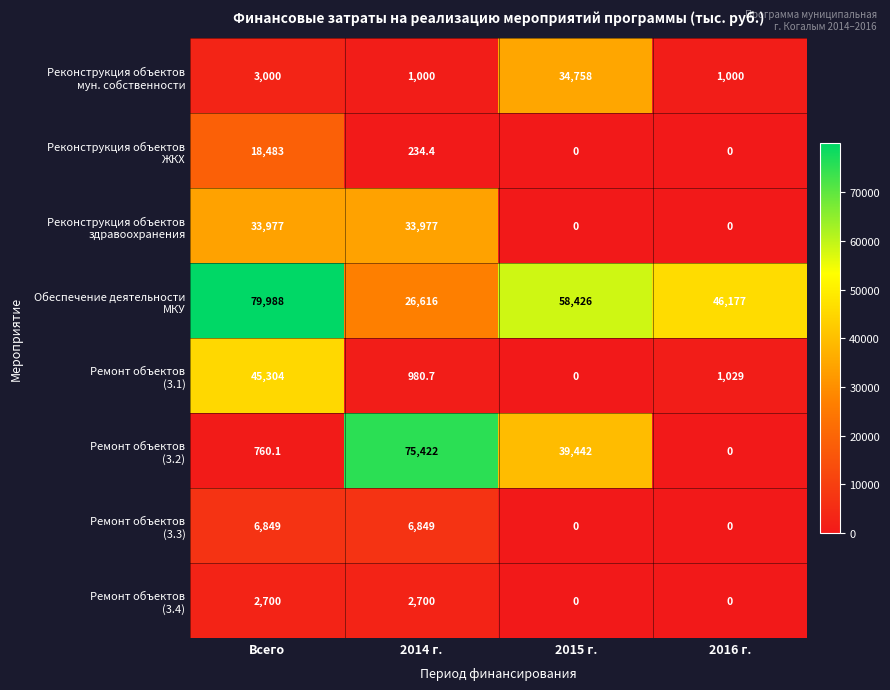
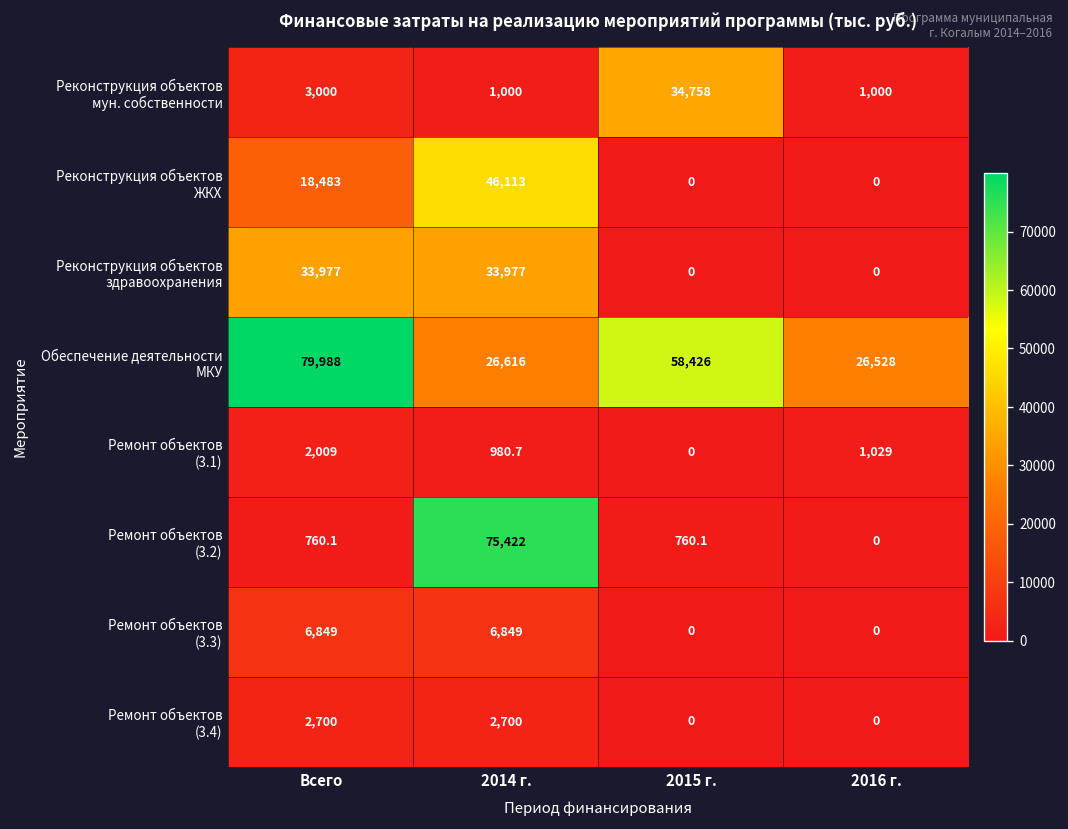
  {
    "Реконструкция объектов мун. собственности": {
      "Всего": "3,000",
      "2014 г.": "1,000",
      "2015 г.": "34,758",
      "2016 г.": "1,000"
    },
    "Реконструкция объектов ЖКХ": {
      "Всего": "18,483",
-     "2014 г.": "234.4",
+     "2014 г.": "46,113",
      "2015 г.": "0",
      "2016 г.": "0"
    },
    "Реконструкция объектов здравоохранения": {
      "Всего": "33,977",
      "2014 г.": "33,977",
      "2015 г.": "0",
      "2016 г.": "0"
    },
    "Обеспечение деятельности МКУ": {
      "Всего": "79,988",
      "2014 г.": "26,616",
      "2015 г.": "58,426",
-     "2016 г.": "46,177"
+     "2016 г.": "26,528"
    },
    "Ремонт объектов (3.1)": {
-     "Всего": "45,304",
+     "Всего": "2,009",
      "2014 г.": "980.7",
      "2015 г.": "0",
      "2016 г.": "1,029"
    },
    "Ремонт объектов (3.2)": {
      "Всего": "760.1",
      "2014 г.": "75,422",
-     "2015 г.": "39,442",
+     "2015 г.": "760.1",
      "2016 г.": "0"
    },
    "Ремонт объектов (3.3)": {
      "Всего": "6,849",
      "2014 г.": "6,849",
      "2015 г.": "0",
      "2016 г.": "0"
    },
    "Ремонт объектов (3.4)": {
      "Всего": "2,700",
      "2014 г.": "2,700",
      "2015 г.": "0",
      "2016 г.": "0"
    }
  }
